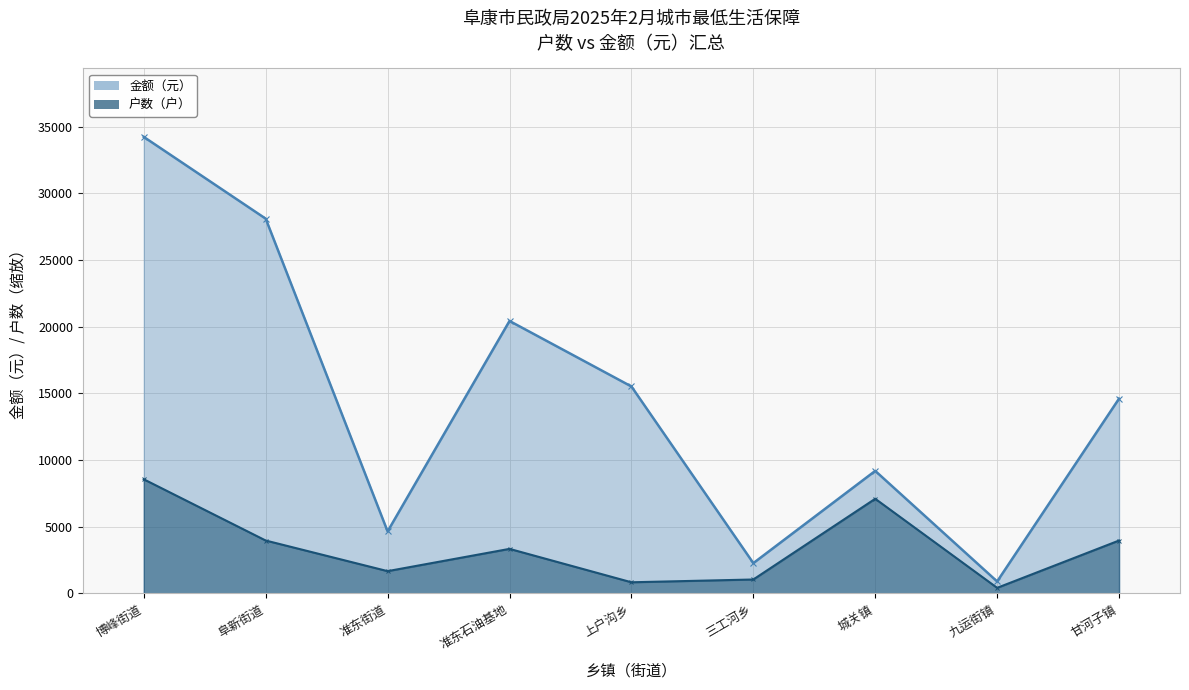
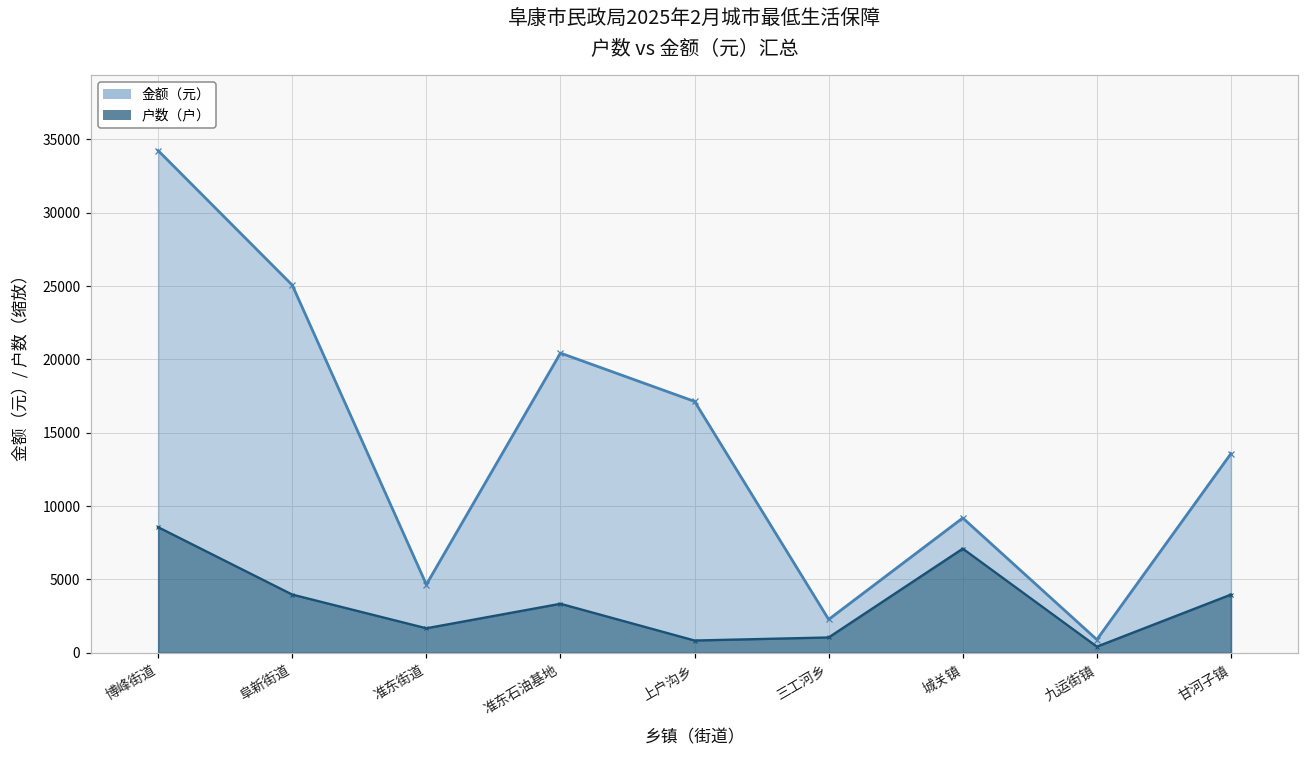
  {
    "金额（元）": {
      "博峰街道": 34200,
-     "阜新街道": 28100,
+     "阜新街道": 25100,
      "准东街道": 4700,
      "准东石油基地": 20400,
-     "上户沟乡": 15500,
+     "上户沟乡": 17100,
      "三工河乡": 2300,
      "城关镇": 9200,
      "九运街镇": 900,
-     "甘河子镇": 14600
+     "甘河子镇": 13600
    },
    "户数（户）": {
      "博峰街道": 8600,
      "阜新街道": 4000,
      "准东街道": 1700,
      "准东石油基地": 3300,
      "上户沟乡": 800,
      "三工河乡": 1000,
      "城关镇": 7100,
      "九运街镇": 400,
      "甘河子镇": 4000
    }
  }
